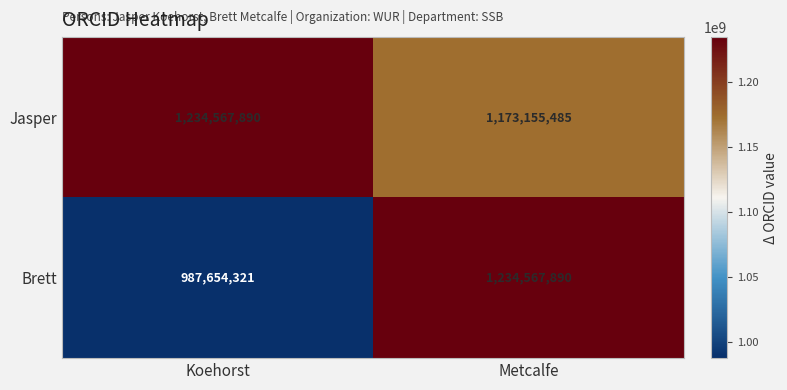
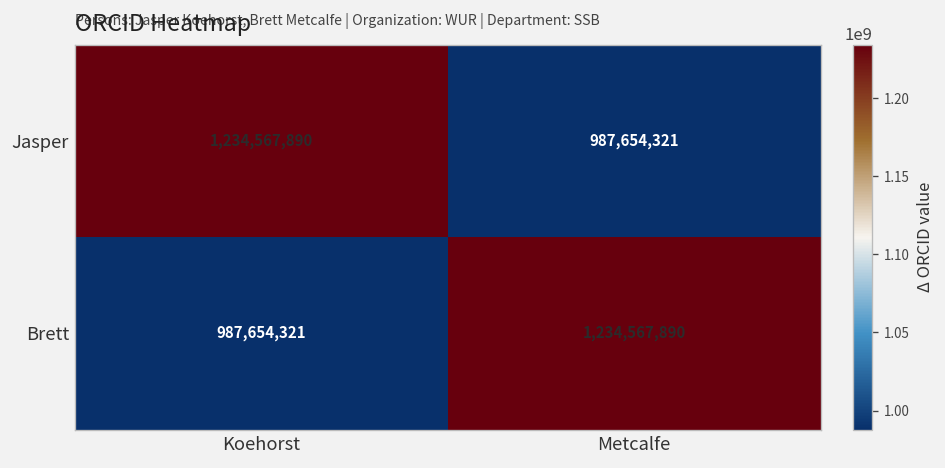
  {
    "Jasper": {
      "Koehorst": "1,234,567,890",
-     "Metcalfe": "1,173,155,485"
+     "Metcalfe": "987,654,321"
    },
    "Brett": {
      "Koehorst": "987,654,321",
      "Metcalfe": "1,234,567,890"
    }
  }
